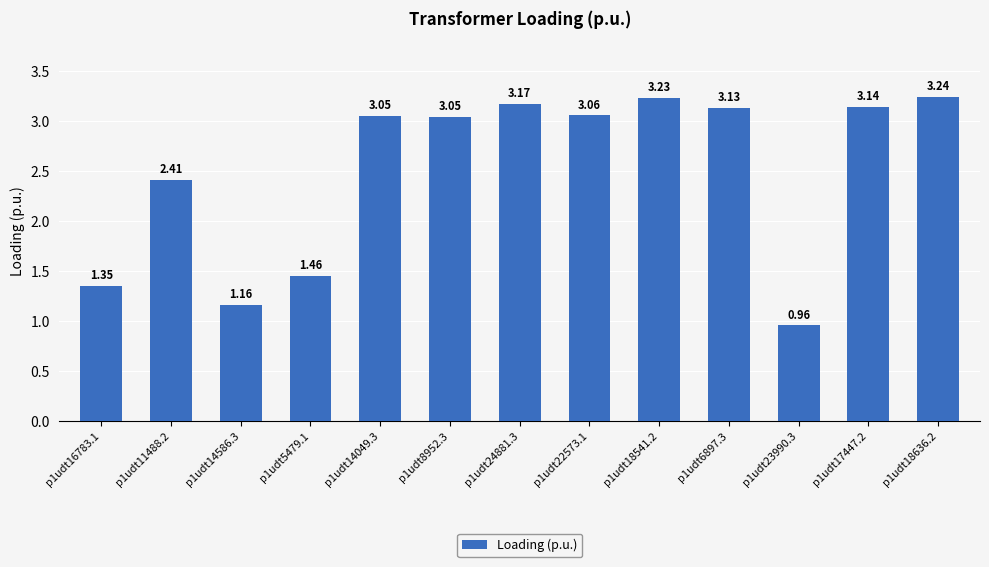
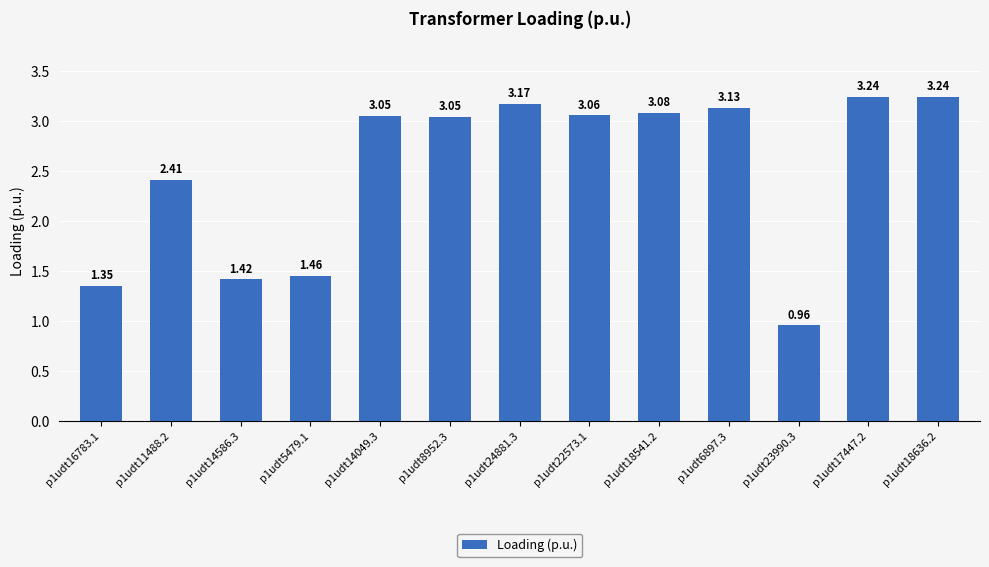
  {
    "p1udt16783.1": 1.35,
    "p1udt11488.2": 2.41,
-   "p1udt14586.3": 1.16,
+   "p1udt14586.3": 1.42,
    "p1udt5479.1": 1.46,
    "p1udt14049.3": 3.05,
    "p1udt8952.3": 3.05,
    "p1udt24881.3": 3.17,
    "p1udt22573.1": 3.06,
-   "p1udt18541.2": 3.23,
+   "p1udt18541.2": 3.08,
    "p1udt6897.3": 3.13,
    "p1udt23990.3": 0.96,
-   "p1udt17447.2": 3.14,
+   "p1udt17447.2": 3.24,
    "p1udt18636.2": 3.24
  }
